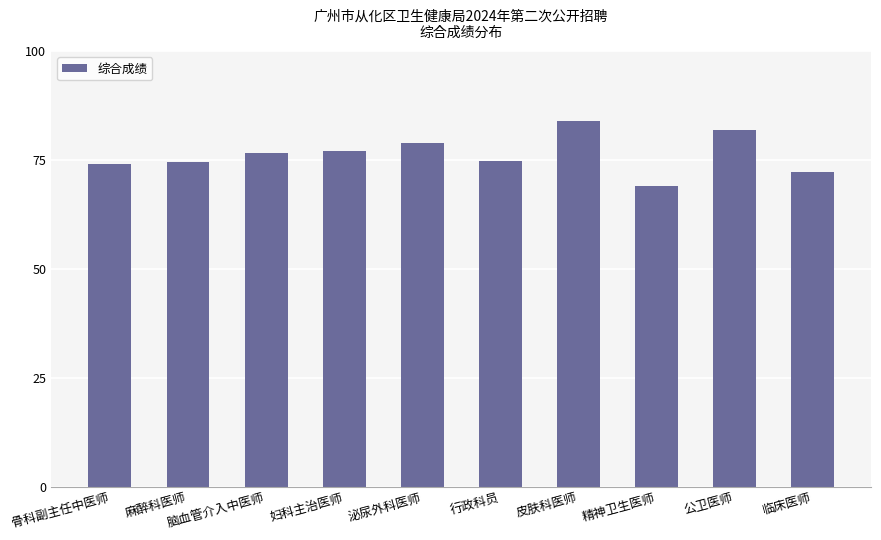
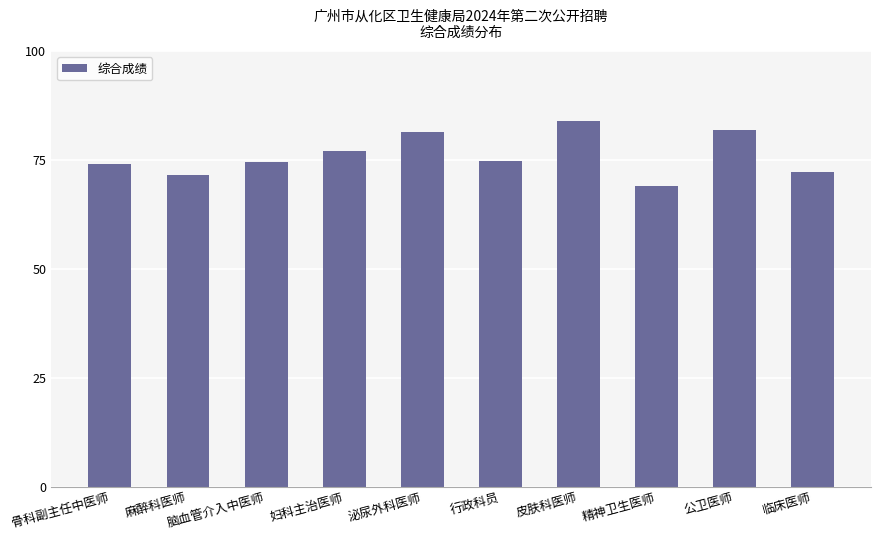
  {
    "骨科副主任中医师": 74,
-   "麻醉科医师": 75,
-   "脑血管介入中医师": 76,
+   "麻醉科医师": 72,
+   "脑血管介入中医师": 74,
    "妇科主治医师": 77,
-   "泌尿外科医师": 79,
+   "泌尿外科医师": 81,
    "行政科员": 75,
    "皮肤科医师": 84,
    "精神卫生医师": 69,
    "公卫医师": 82,
    "临床医师": 72
  }
